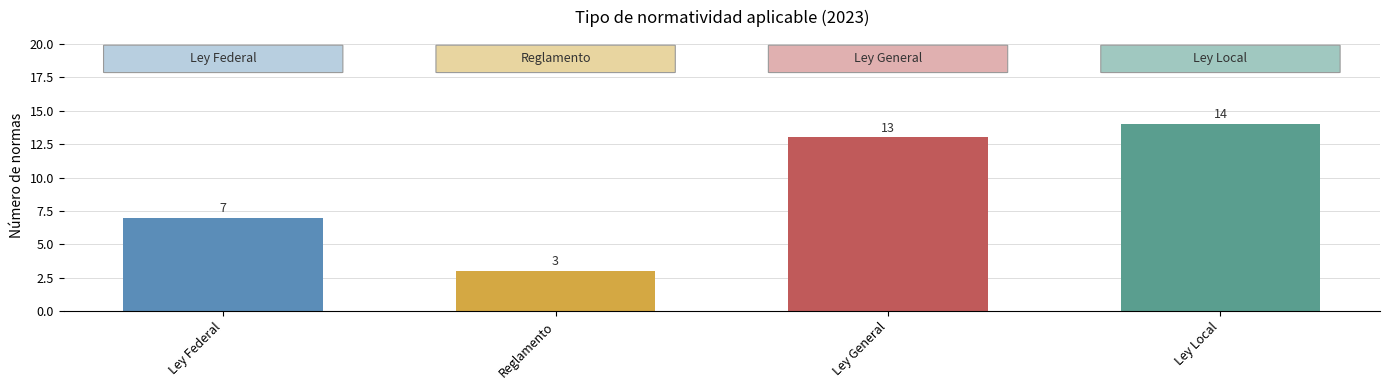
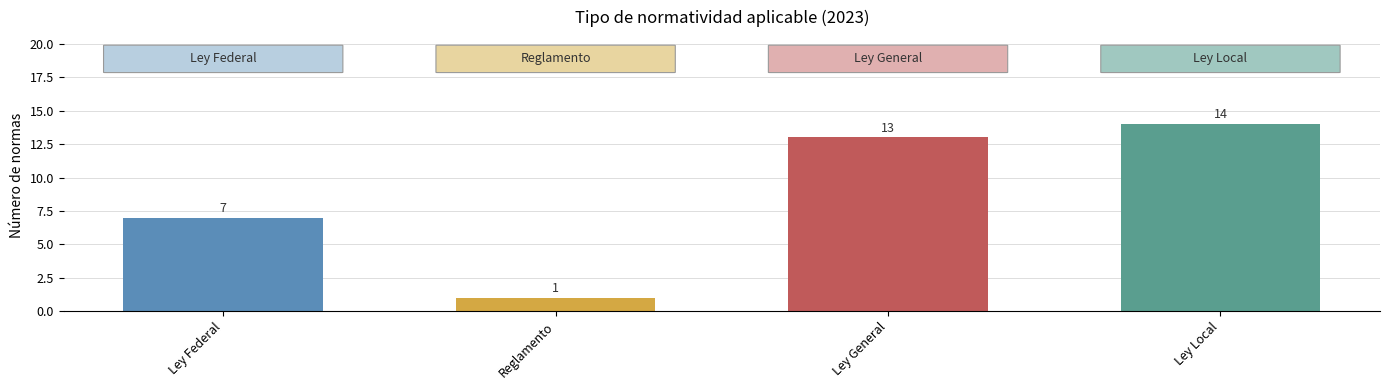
  {
    "Ley Federal": 7,
-   "Reglamento": 3,
+   "Reglamento": 1,
    "Ley General": 13,
    "Ley Local": 14
  }
